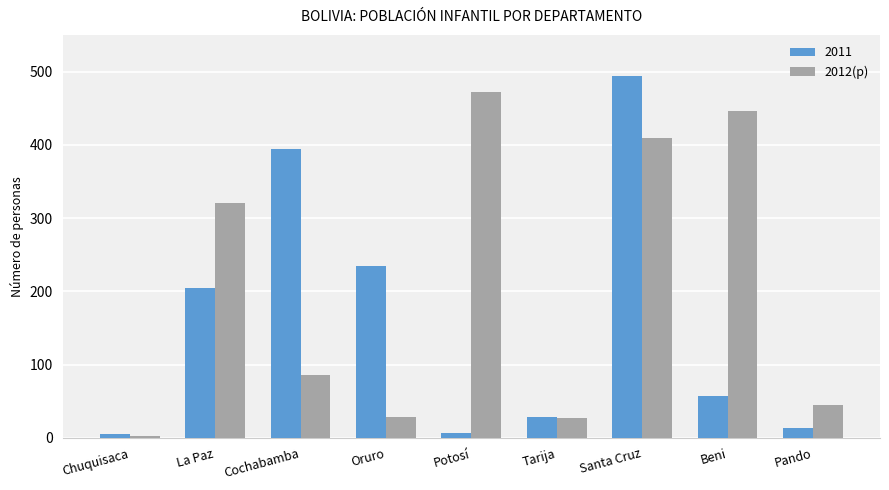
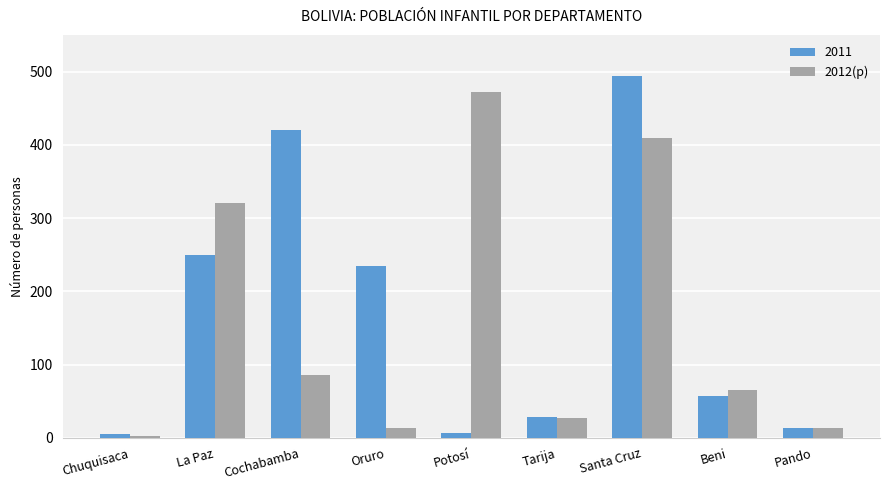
  {
    "2011": {
      "Chuquisaca": 10,
-     "La Paz": 210,
-     "Cochabamba": 390,
+     "La Paz": 250,
+     "Cochabamba": 420,
      "Oruro": 230,
      "Potosí": 10,
      "Tarija": 30,
      "Santa Cruz": 490,
      "Beni": 60,
      "Pando": 10
    },
    "2012(p)": {
      "La Paz": 320,
      "Cochabamba": 90,
-     "Oruro": 30,
+     "Oruro": 10,
      "Potosí": 470,
      "Tarija": 30,
      "Santa Cruz": 410,
-     "Beni": 450,
-     "Pando": 50
+     "Beni": 70,
+     "Pando": 10
    }
  }
